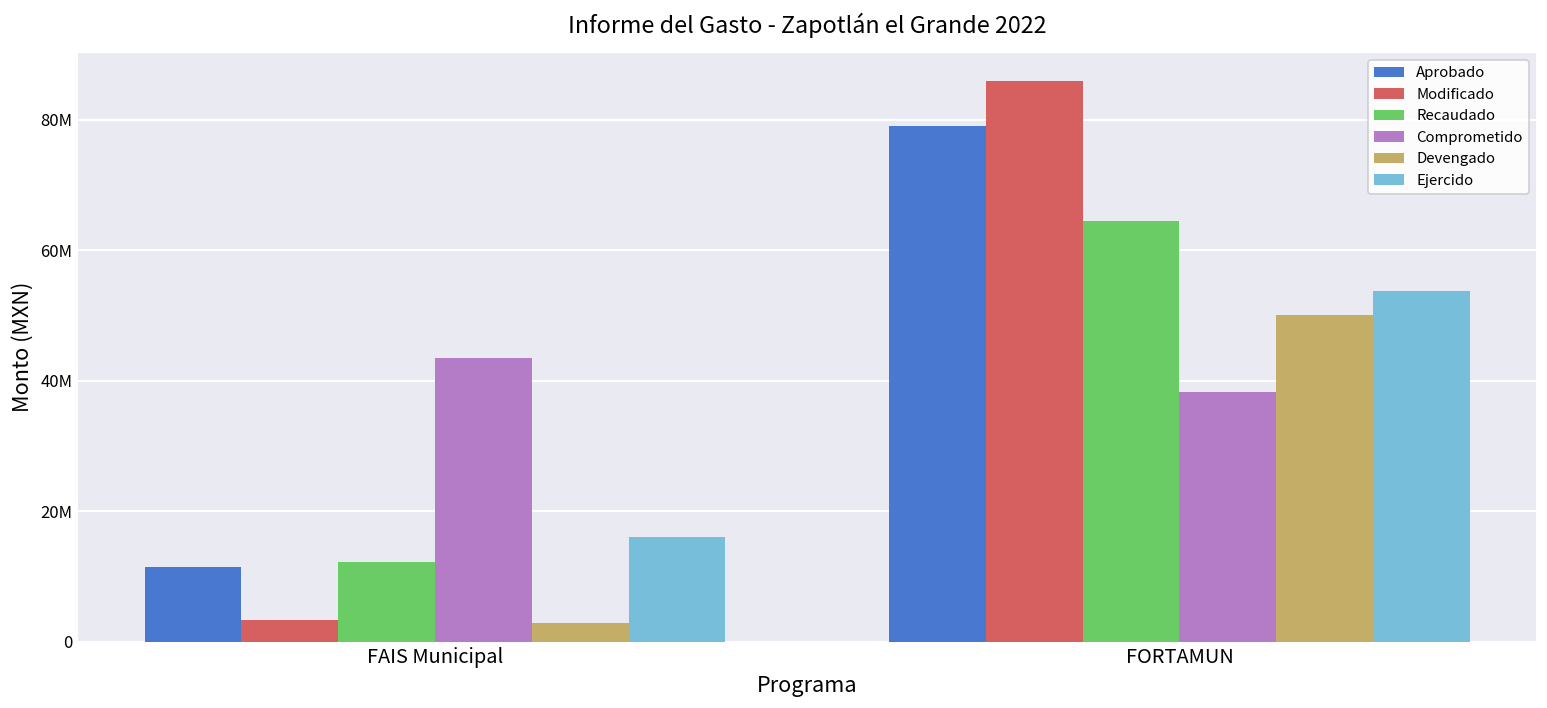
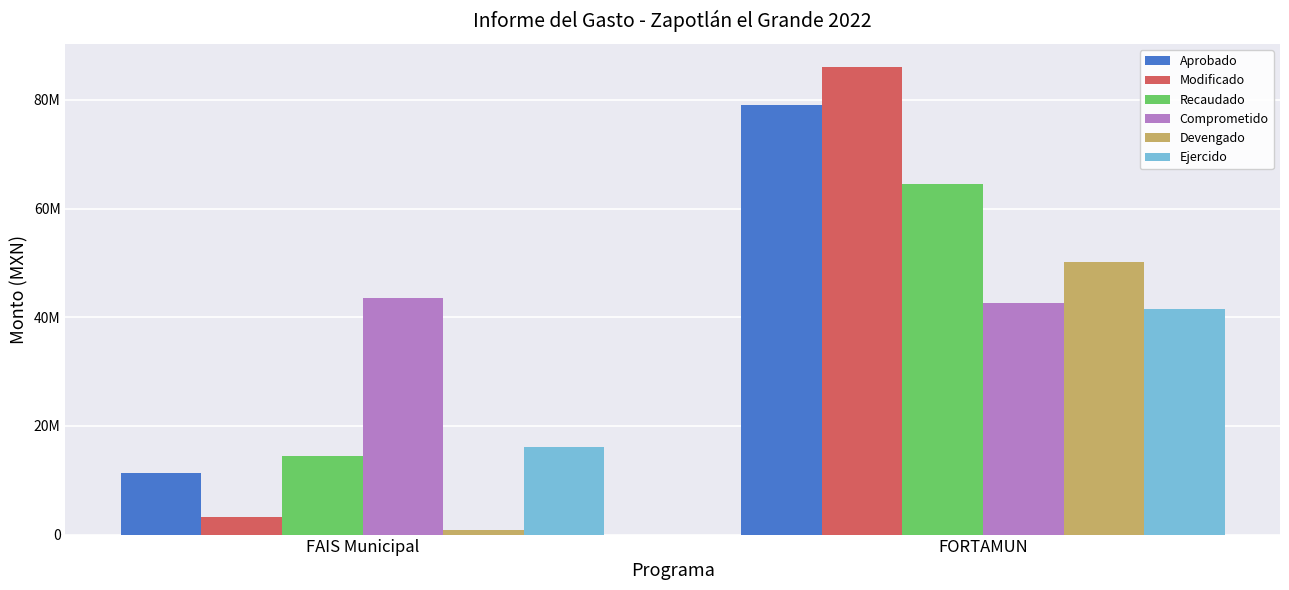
  {
    "Aprobado": {
      "FAIS Municipal": 11000000,
      "FORTAMUN": 79000000
    },
    "Modificado": {
      "FAIS Municipal": 3000000,
      "FORTAMUN": 86000000
    },
    "Recaudado": {
-     "FAIS Municipal": 12000000,
+     "FAIS Municipal": 14000000,
      "FORTAMUN": 65000000
    },
    "Comprometido": {
      "FAIS Municipal": 44000000,
-     "FORTAMUN": 38000000
+     "FORTAMUN": 43000000
    },
    "Devengado": {
-     "FAIS Municipal": 3000000,
+     "FAIS Municipal": 1000000,
      "FORTAMUN": 50000000
    },
    "Ejercido": {
      "FAIS Municipal": 16000000,
-     "FORTAMUN": 54000000
+     "FORTAMUN": 41000000
    }
  }
